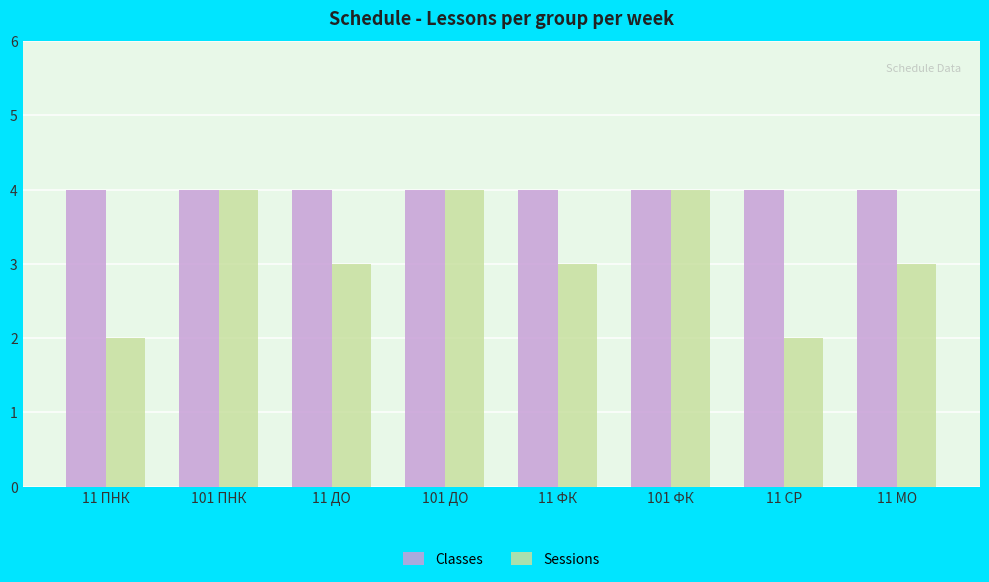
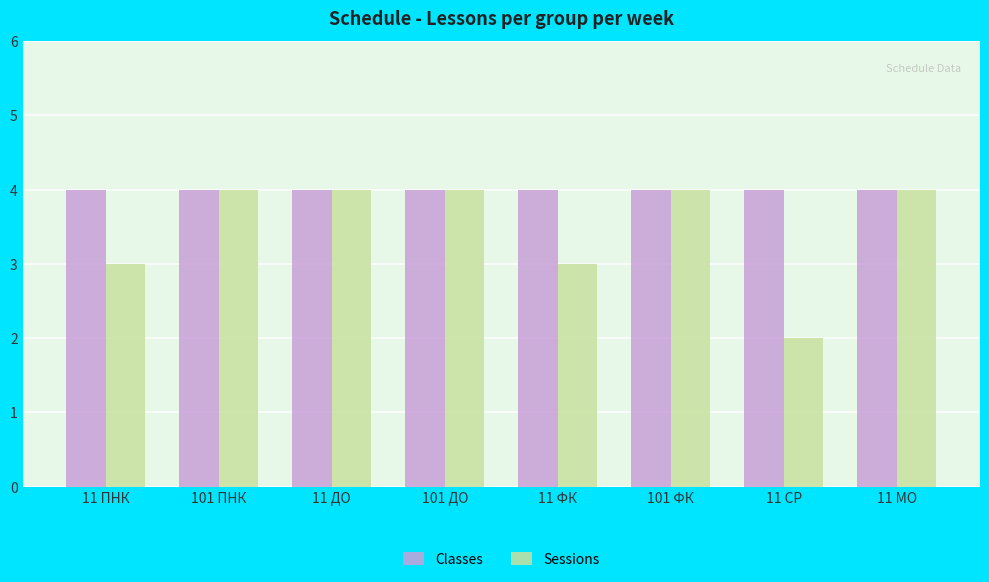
  {
    "Classes": {
      "11 ПНК": 4,
      "101 ПНК": 4,
      "11 ДО": 4,
      "101 ДО": 4,
      "11 ФК": 4,
      "101 ФК": 4,
      "11 СР": 4,
      "11 МО": 4
    },
    "Sessions": {
-     "11 ПНК": 2,
+     "11 ПНК": 3,
      "101 ПНК": 4,
-     "11 ДО": 3,
+     "11 ДО": 4,
      "101 ДО": 4,
      "11 ФК": 3,
      "101 ФК": 4,
      "11 СР": 2,
-     "11 МО": 3
+     "11 МО": 4
    }
  }
